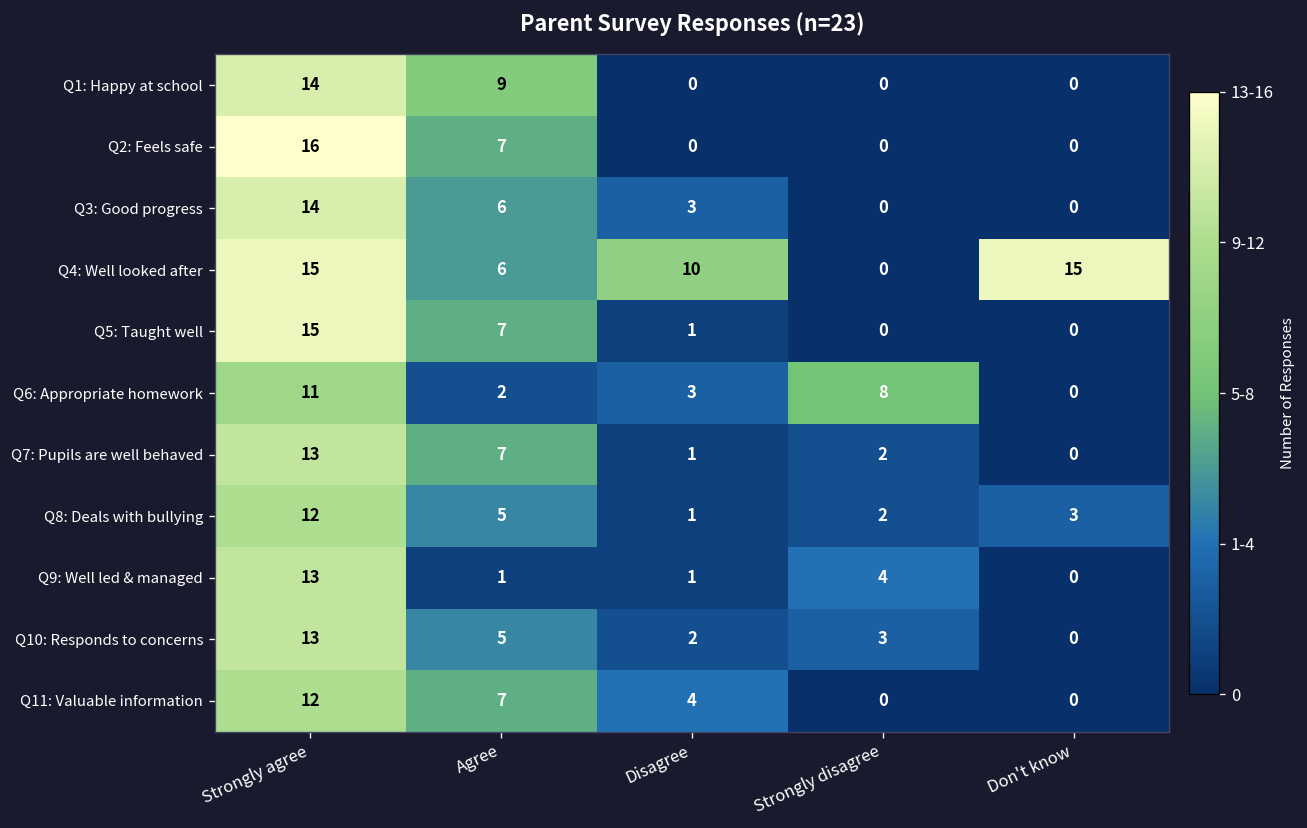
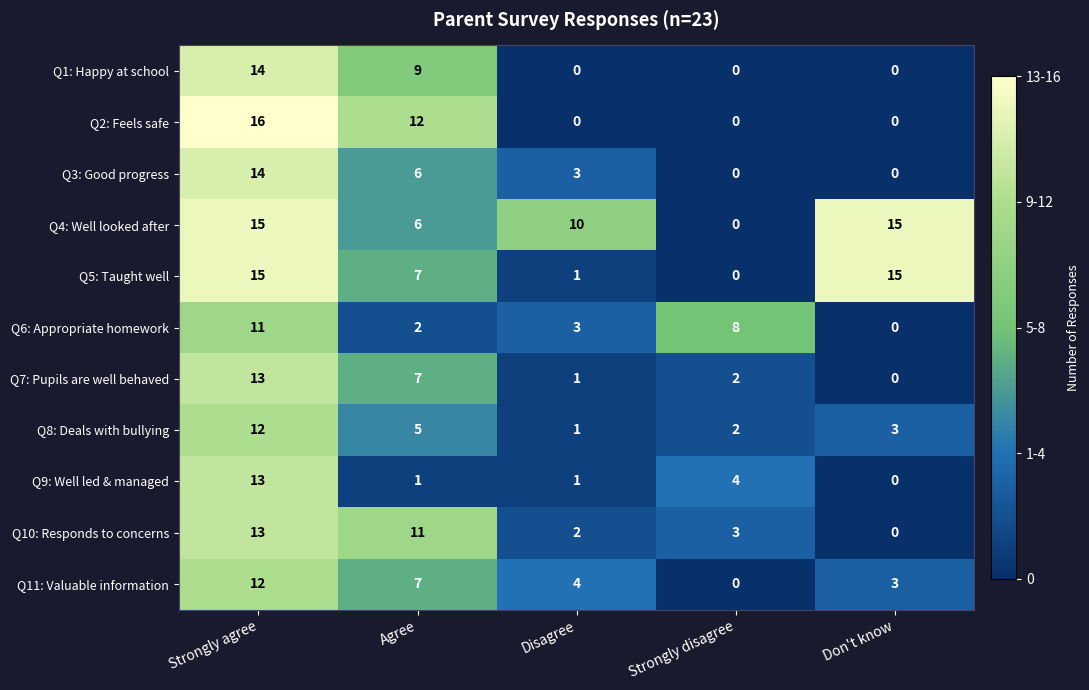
  {
    "Q1: Happy at school": {
      "Strongly agree": 14,
      "Agree": 9,
      "Disagree": 0,
      "Strongly disagree": 0,
      "Don't know": 0
    },
    "Q2: Feels safe": {
      "Strongly agree": 16,
-     "Agree": 7,
+     "Agree": 12,
      "Disagree": 0,
      "Strongly disagree": 0,
      "Don't know": 0
    },
    "Q3: Good progress": {
      "Strongly agree": 14,
      "Agree": 6,
      "Disagree": 3,
      "Strongly disagree": 0,
      "Don't know": 0
    },
    "Q4: Well looked after": {
      "Strongly agree": 15,
      "Agree": 6,
      "Disagree": 10,
      "Strongly disagree": 0,
      "Don't know": 15
    },
    "Q5: Taught well": {
      "Strongly agree": 15,
      "Agree": 7,
      "Disagree": 1,
      "Strongly disagree": 0,
-     "Don't know": 0
+     "Don't know": 15
    },
    "Q6: Appropriate homework": {
      "Strongly agree": 11,
      "Agree": 2,
      "Disagree": 3,
      "Strongly disagree": 8,
      "Don't know": 0
    },
    "Q7: Pupils are well behaved": {
      "Strongly agree": 13,
      "Agree": 7,
      "Disagree": 1,
      "Strongly disagree": 2,
      "Don't know": 0
    },
    "Q8: Deals with bullying": {
      "Strongly agree": 12,
      "Agree": 5,
      "Disagree": 1,
      "Strongly disagree": 2,
      "Don't know": 3
    },
    "Q9: Well led & managed": {
      "Strongly agree": 13,
      "Agree": 1,
      "Disagree": 1,
      "Strongly disagree": 4,
      "Don't know": 0
    },
    "Q10: Responds to concerns": {
      "Strongly agree": 13,
-     "Agree": 5,
+     "Agree": 11,
      "Disagree": 2,
      "Strongly disagree": 3,
      "Don't know": 0
    },
    "Q11: Valuable information": {
      "Strongly agree": 12,
      "Agree": 7,
      "Disagree": 4,
      "Strongly disagree": 0,
-     "Don't know": 0
+     "Don't know": 3
    }
  }
